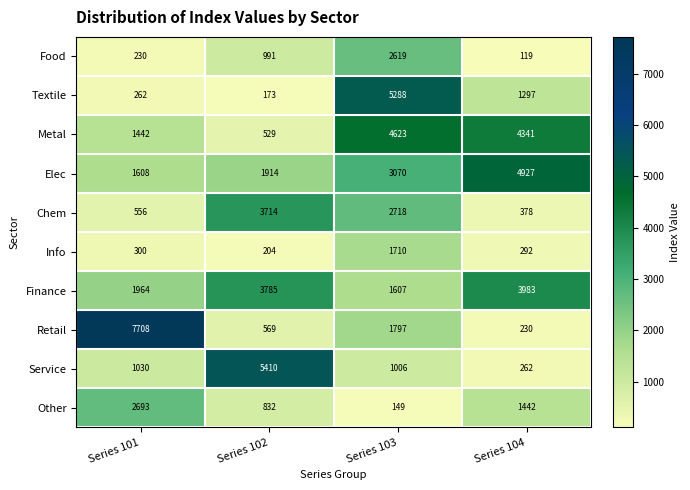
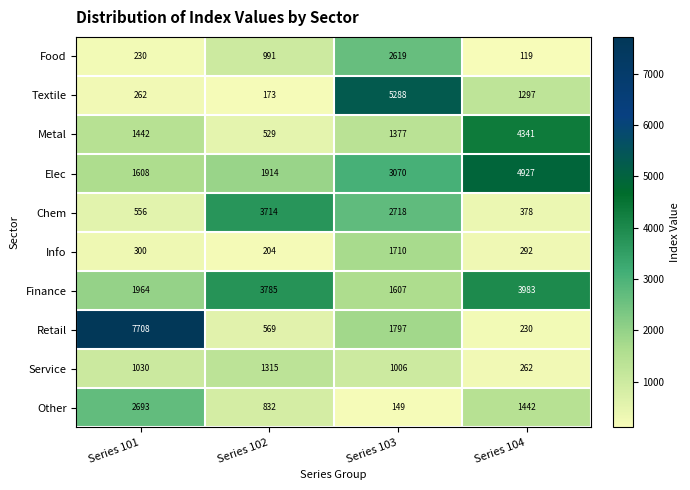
  {
    "Food": {
      "Series 101": 230,
      "Series 102": 991,
      "Series 103": 2619,
      "Series 104": 119
    },
    "Textile": {
      "Series 101": 262,
      "Series 102": 173,
      "Series 103": 5288,
      "Series 104": 1297
    },
    "Metal": {
      "Series 101": 1442,
      "Series 102": 529,
-     "Series 103": 4623,
+     "Series 103": 1377,
      "Series 104": 4341
    },
    "Elec": {
      "Series 101": 1608,
      "Series 102": 1914,
      "Series 103": 3070,
      "Series 104": 4927
    },
    "Chem": {
      "Series 101": 556,
      "Series 102": 3714,
      "Series 103": 2718,
      "Series 104": 378
    },
    "Info": {
      "Series 101": 300,
      "Series 102": 204,
      "Series 103": 1710,
      "Series 104": 292
    },
    "Finance": {
      "Series 101": 1964,
      "Series 102": 3785,
      "Series 103": 1607,
      "Series 104": 3983
    },
    "Retail": {
      "Series 101": 7708,
      "Series 102": 569,
      "Series 103": 1797,
      "Series 104": 230
    },
    "Service": {
      "Series 101": 1030,
-     "Series 102": 5410,
+     "Series 102": 1315,
      "Series 103": 1006,
      "Series 104": 262
    },
    "Other": {
      "Series 101": 2693,
      "Series 102": 832,
      "Series 103": 149,
      "Series 104": 1442
    }
  }
